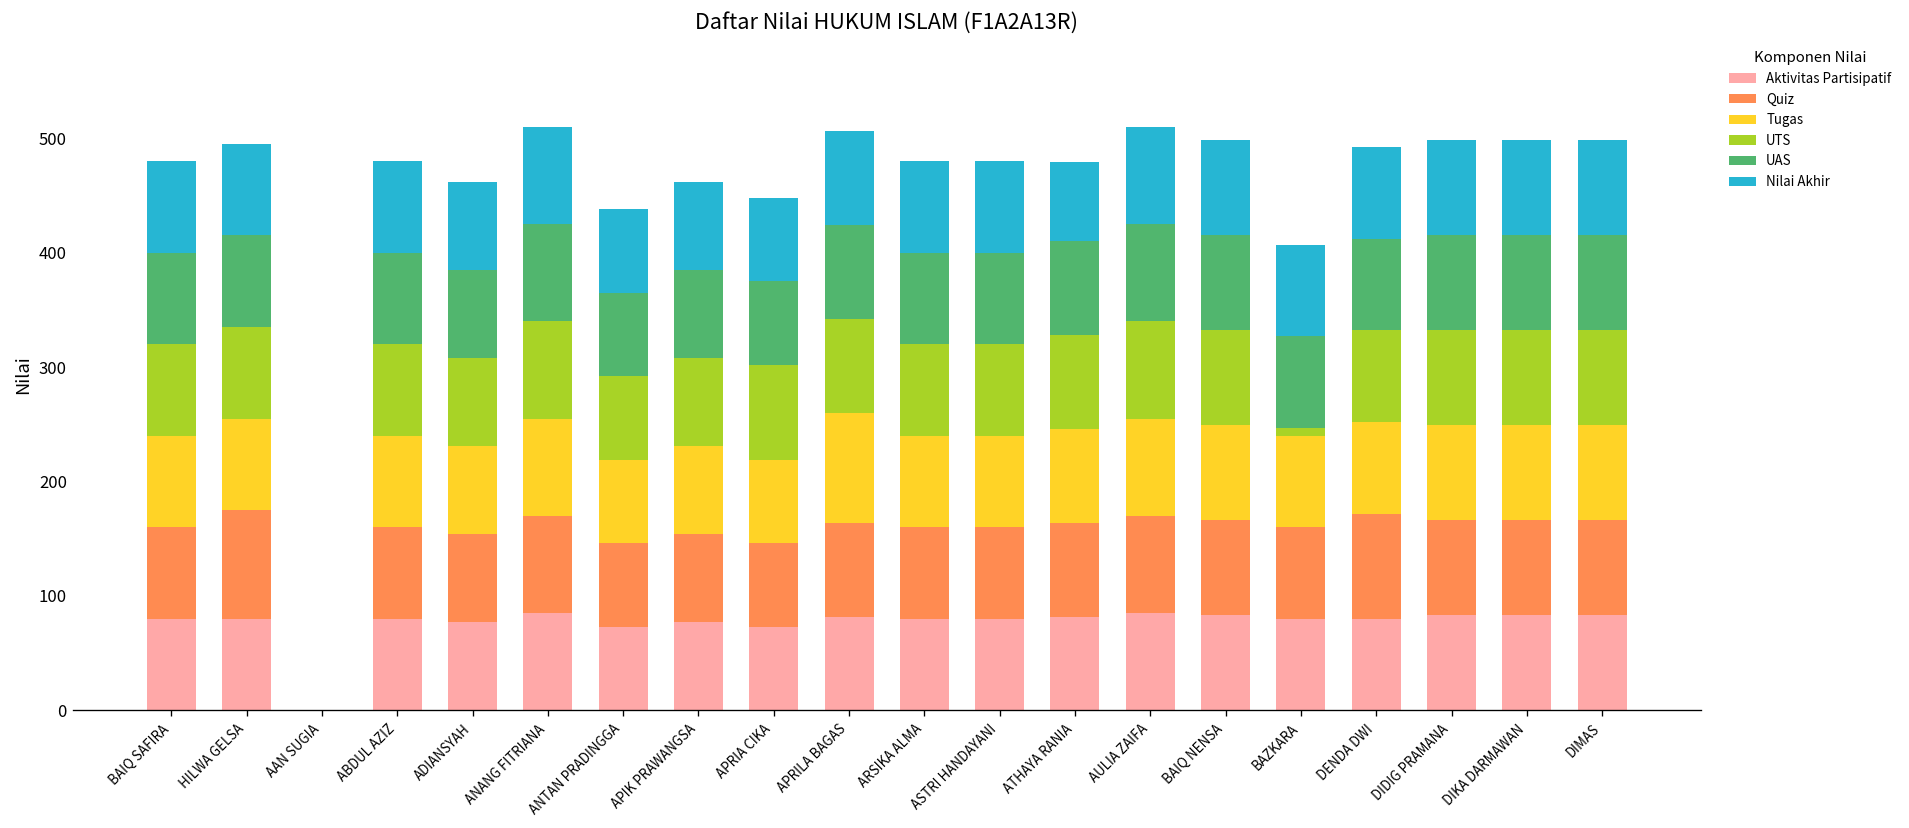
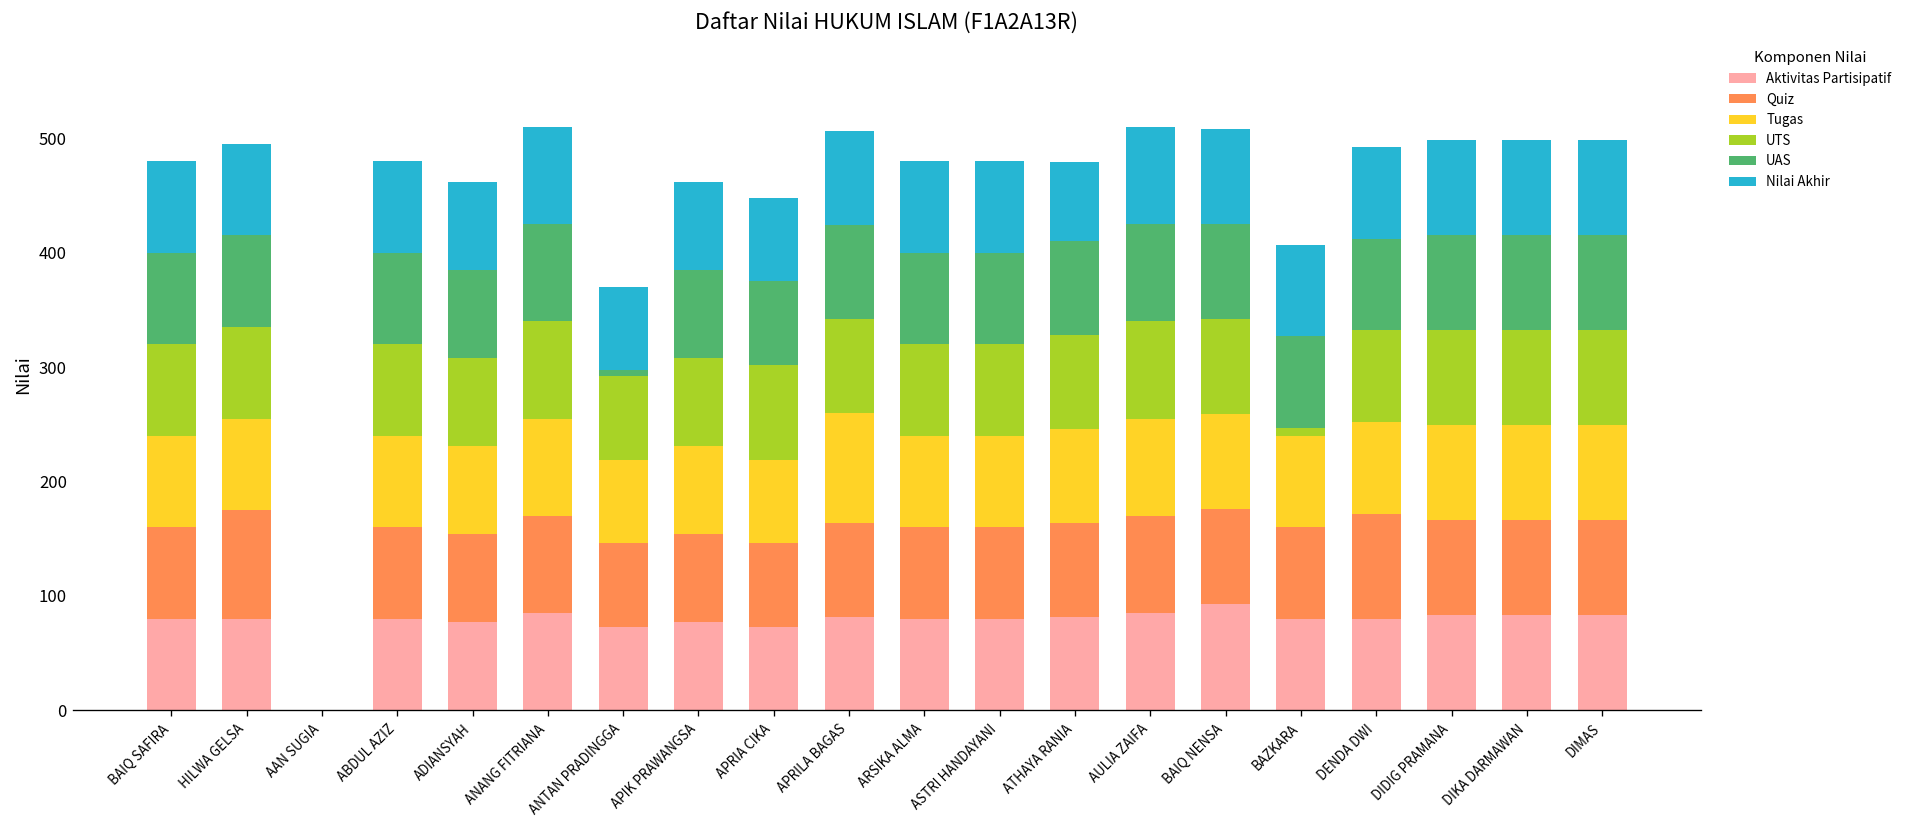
  {
    "Aktivitas Partisipatif": {
      "BAIQ SAFIRA": 80,
      "HILWA GELSA": 80,
      "AAN SUGIA": 0,
      "ABDUL AZIZ": 80,
      "ADIANSYAH": 80,
      "ANANG FITRIANA": 90,
      "ANTAN PRADINGGA": 70,
      "APIK PRAWANGSA": 80,
      "APRIA CIKA": 70,
      "APRILA BAGAS": 80,
      "ARSIKA ALMA": 80,
      "ASTRI HANDAYANI": 80,
      "ATHAYA RANIA": 80,
      "AULIA ZAIFA": 90,
-     "BAIQ NENSA": 80,
+     "BAIQ NENSA": 90,
      "BAZKARA": 80,
      "DENDA DWI": 80,
      "DIDIG PRAMANA": 80,
      "DIKA DARMAWAN": 80,
      "DIMAS": 80
    },
    "Quiz": {
      "BAIQ SAFIRA": 80,
      "HILWA GELSA": 100,
      "AAN SUGIA": 0,
      "ABDUL AZIZ": 80,
      "ADIANSYAH": 80,
      "ANANG FITRIANA": 90,
      "ANTAN PRADINGGA": 70,
      "APIK PRAWANGSA": 80,
      "APRIA CIKA": 70,
      "APRILA BAGAS": 80,
      "ARSIKA ALMA": 80,
      "ASTRI HANDAYANI": 80,
      "ATHAYA RANIA": 80,
      "AULIA ZAIFA": 90,
      "BAIQ NENSA": 80,
      "BAZKARA": 80,
      "DENDA DWI": 90,
      "DIDIG PRAMANA": 80,
      "DIKA DARMAWAN": 80,
      "DIMAS": 80
    },
    "Tugas": {
      "BAIQ SAFIRA": 80,
      "HILWA GELSA": 80,
      "AAN SUGIA": 0,
      "ABDUL AZIZ": 80,
      "ADIANSYAH": 80,
      "ANANG FITRIANA": 90,
      "ANTAN PRADINGGA": 70,
      "APIK PRAWANGSA": 80,
      "APRIA CIKA": 70,
      "APRILA BAGAS": 100,
      "ARSIKA ALMA": 80,
      "ASTRI HANDAYANI": 80,
      "ATHAYA RANIA": 80,
      "AULIA ZAIFA": 90,
      "BAIQ NENSA": 80,
      "BAZKARA": 80,
      "DENDA DWI": 80,
      "DIDIG PRAMANA": 80,
      "DIKA DARMAWAN": 80,
      "DIMAS": 80
    },
    "UTS": {
      "BAIQ SAFIRA": 80,
      "HILWA GELSA": 80,
      "AAN SUGIA": 0,
      "ABDUL AZIZ": 80,
      "ADIANSYAH": 80,
      "ANANG FITRIANA": 90,
      "ANTAN PRADINGGA": 70,
      "APIK PRAWANGSA": 80,
      "APRIA CIKA": 80,
      "APRILA BAGAS": 80,
      "ARSIKA ALMA": 80,
      "ASTRI HANDAYANI": 80,
      "ATHAYA RANIA": 80,
      "AULIA ZAIFA": 90,
      "BAIQ NENSA": 80,
      "BAZKARA": 10,
      "DENDA DWI": 80,
      "DIDIG PRAMANA": 80,
      "DIKA DARMAWAN": 80,
      "DIMAS": 80
    },
    "UAS": {
      "BAIQ SAFIRA": 80,
      "HILWA GELSA": 80,
      "AAN SUGIA": 0,
      "ABDUL AZIZ": 80,
      "ADIANSYAH": 80,
      "ANANG FITRIANA": 90,
-     "ANTAN PRADINGGA": 70,
+     "ANTAN PRADINGGA": 10,
      "APIK PRAWANGSA": 80,
      "APRIA CIKA": 70,
      "APRILA BAGAS": 80,
      "ARSIKA ALMA": 80,
      "ASTRI HANDAYANI": 80,
      "ATHAYA RANIA": 80,
      "AULIA ZAIFA": 90,
      "BAIQ NENSA": 80,
      "BAZKARA": 80,
      "DENDA DWI": 80,
      "DIDIG PRAMANA": 80,
      "DIKA DARMAWAN": 80,
      "DIMAS": 80
    },
    "Nilai Akhir": {
      "BAIQ SAFIRA": 80,
      "HILWA GELSA": 80,
      "AAN SUGIA": 0,
      "ABDUL AZIZ": 80,
      "ADIANSYAH": 80,
      "ANANG FITRIANA": 90,
      "ANTAN PRADINGGA": 70,
      "APIK PRAWANGSA": 80,
      "APRIA CIKA": 70,
      "APRILA BAGAS": 80,
      "ARSIKA ALMA": 80,
      "ASTRI HANDAYANI": 80,
      "ATHAYA RANIA": 70,
      "AULIA ZAIFA": 90,
      "BAIQ NENSA": 80,
      "BAZKARA": 80,
      "DENDA DWI": 80,
      "DIDIG PRAMANA": 80,
      "DIKA DARMAWAN": 80,
      "DIMAS": 80
    }
  }
